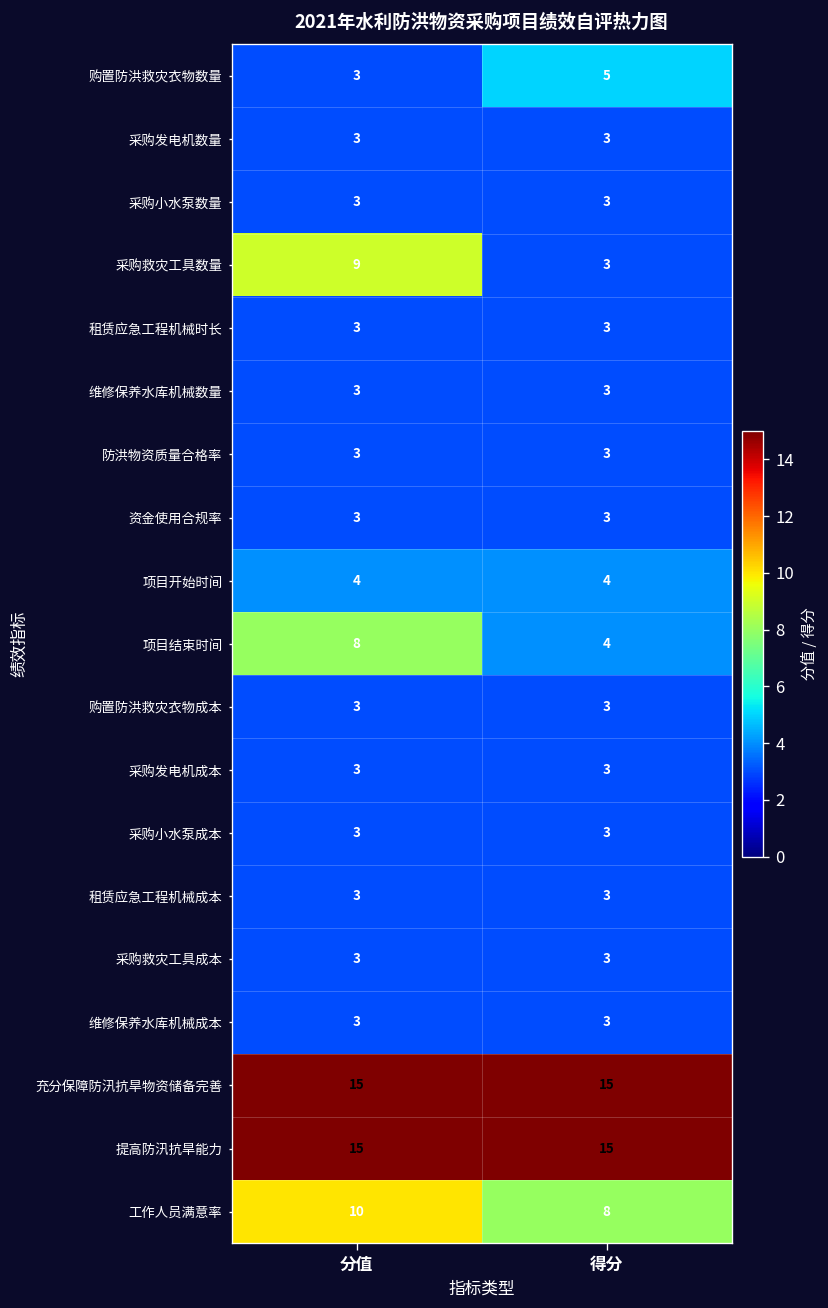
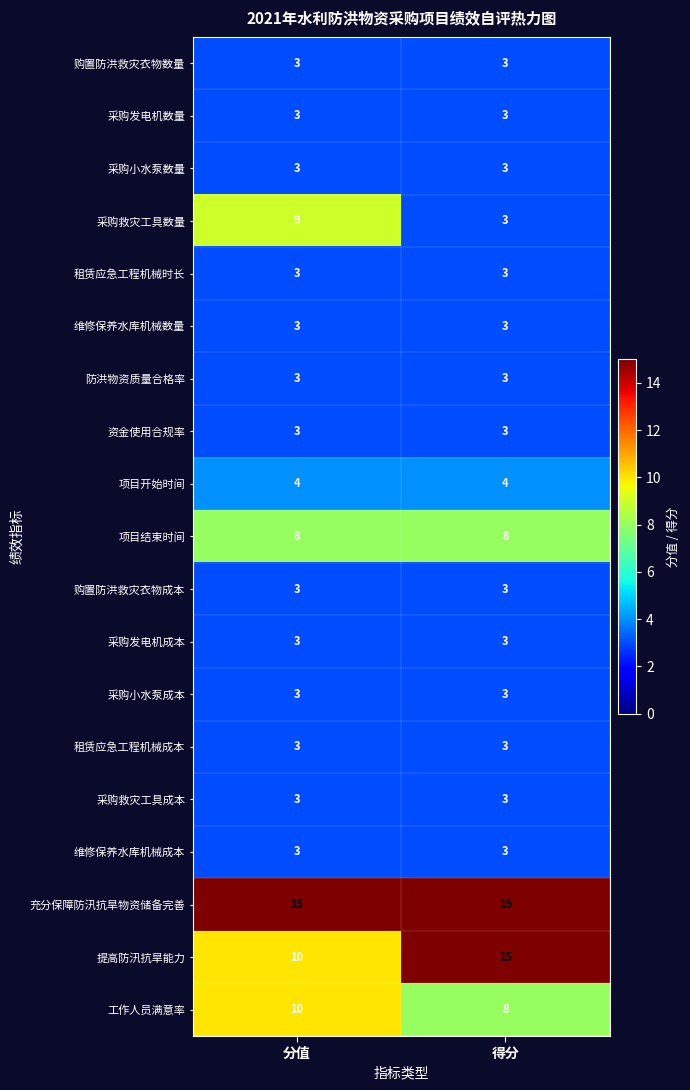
  {
    "购置防洪救灾衣物数量": {
      "分值": 3,
-     "得分": 5
+     "得分": 3
    },
    "采购发电机数量": {
      "分值": 3,
      "得分": 3
    },
    "采购小水泵数量": {
      "分值": 3,
      "得分": 3
    },
    "采购救灾工具数量": {
      "分值": 9,
      "得分": 3
    },
    "租赁应急工程机械时长": {
      "分值": 3,
      "得分": 3
    },
    "维修保养水库机械数量": {
      "分值": 3,
      "得分": 3
    },
    "防洪物资质量合格率": {
      "分值": 3,
      "得分": 3
    },
    "资金使用合规率": {
      "分值": 3,
      "得分": 3
    },
    "项目开始时间": {
      "分值": 4,
      "得分": 4
    },
    "项目结束时间": {
      "分值": 8,
-     "得分": 4
+     "得分": 8
    },
    "购置防洪救灾衣物成本": {
      "分值": 3,
      "得分": 3
    },
    "采购发电机成本": {
      "分值": 3,
      "得分": 3
    },
    "采购小水泵成本": {
      "分值": 3,
      "得分": 3
    },
    "租赁应急工程机械成本": {
      "分值": 3,
      "得分": 3
    },
    "采购救灾工具成本": {
      "分值": 3,
      "得分": 3
    },
    "维修保养水库机械成本": {
      "分值": 3,
      "得分": 3
    },
    "充分保障防汛抗旱物资储备完善": {
      "分值": 15,
      "得分": 15
    },
    "提高防汛抗旱能力": {
-     "分值": 15,
+     "分值": 10,
      "得分": 15
    },
    "工作人员满意率": {
      "分值": 10,
      "得分": 8
    }
  }
